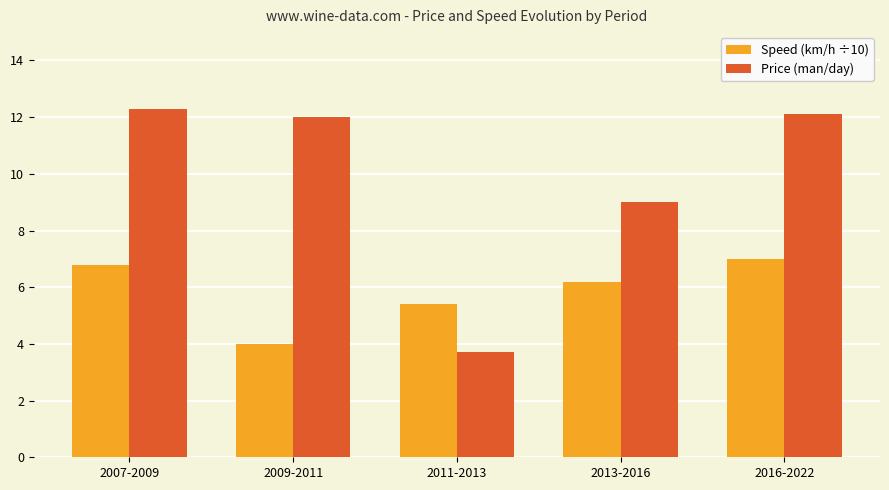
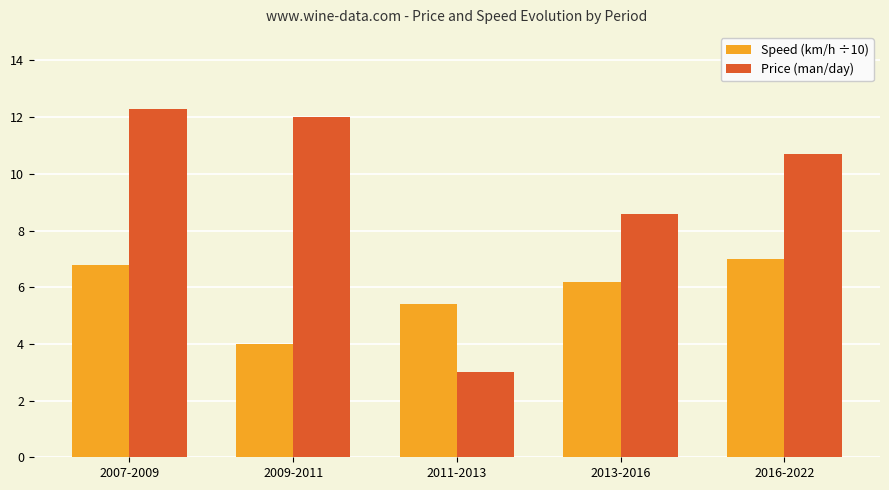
  {
    "Speed (km/h ÷10)": {
      "2007-2009": 6.8,
      "2009-2011": 4.0,
      "2011-2013": 5.4,
      "2013-2016": 6.2,
      "2016-2022": 7.0
    },
    "Price (man/day)": {
      "2007-2009": 12.3,
      "2009-2011": 12.0,
-     "2011-2013": 3.7,
-     "2013-2016": 9.0,
-     "2016-2022": 12.1
+     "2011-2013": 3.0,
+     "2013-2016": 8.6,
+     "2016-2022": 10.7
    }
  }
